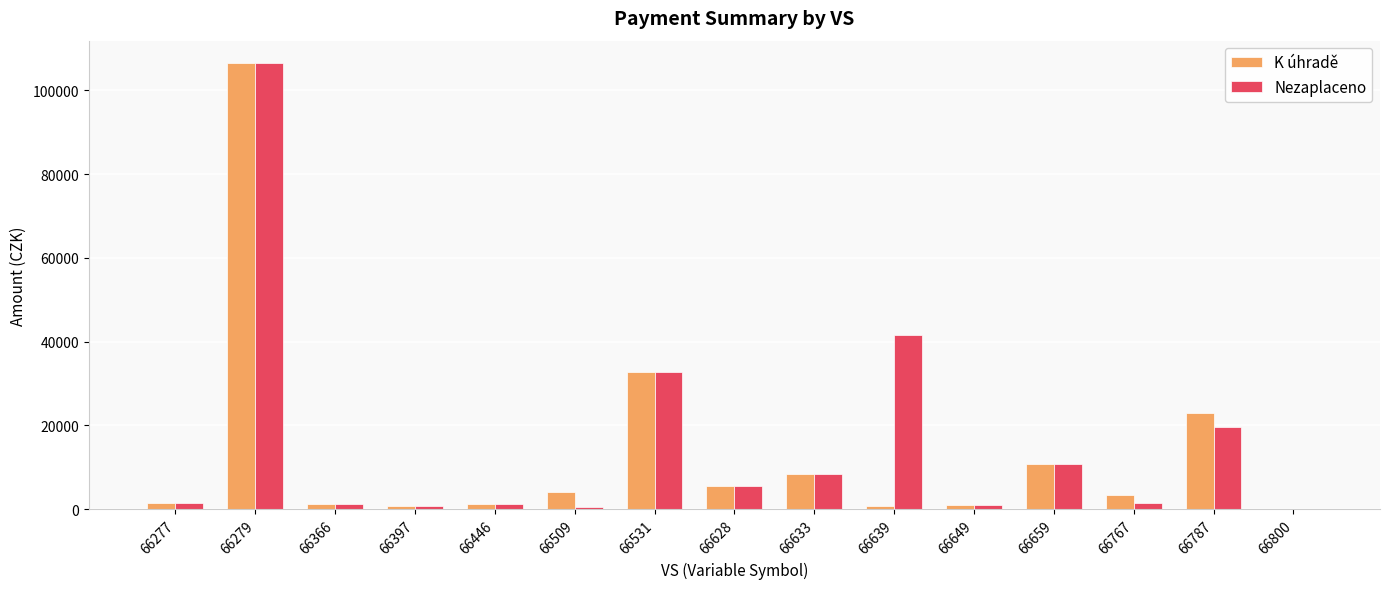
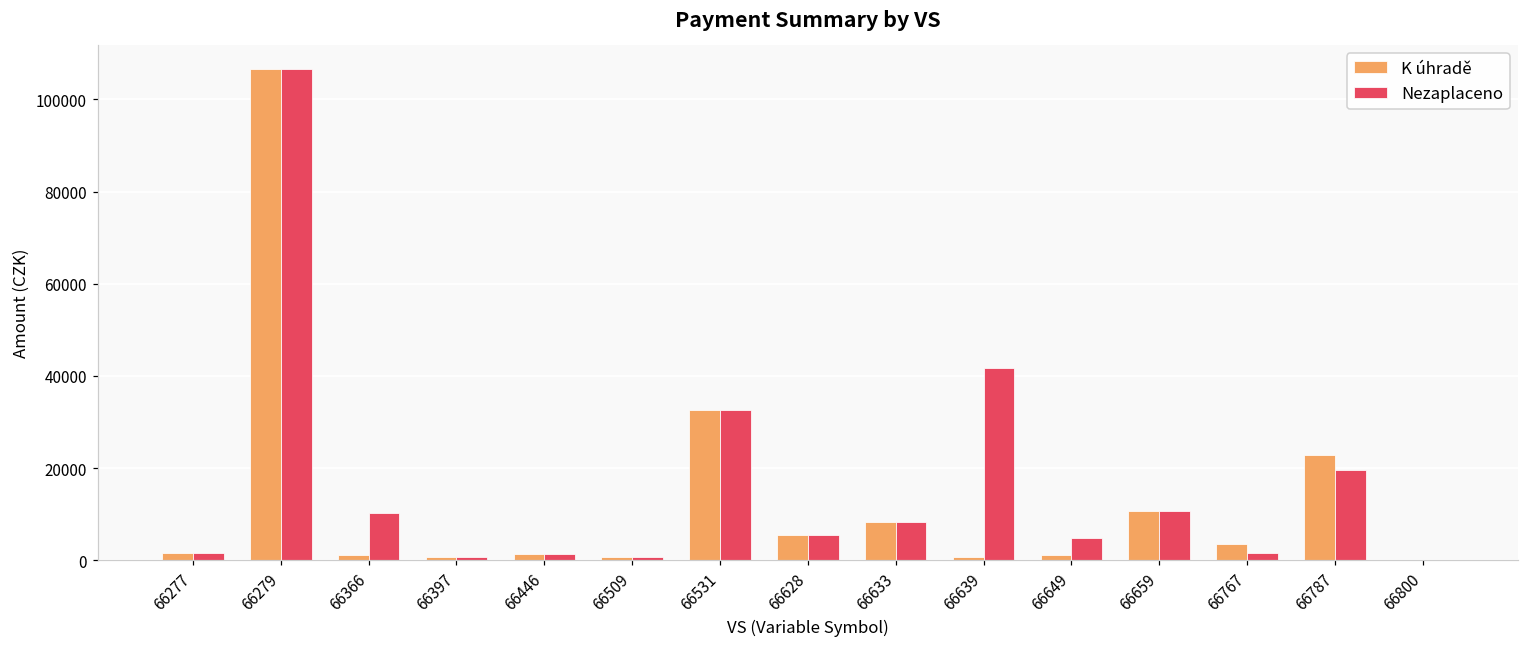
  {
    "K úhradě": {
      "66277": 2000,
      "66279": 107000,
      "66366": 1000,
      "66397": 1000,
      "66446": 1000,
-     "66509": 4000,
+     "66509": 1000,
      "66531": 33000,
      "66628": 6000,
      "66633": 8000,
      "66639": 1000,
      "66649": 1000,
      "66659": 11000,
      "66767": 3000,
      "66787": 23000
    },
    "Nezaplaceno": {
      "66277": 2000,
      "66279": 107000,
-     "66366": 1000,
+     "66366": 10000,
      "66397": 1000,
      "66446": 1000,
      "66509": 1000,
      "66531": 33000,
      "66628": 6000,
      "66633": 8000,
      "66639": 42000,
-     "66649": 1000,
+     "66649": 5000,
      "66659": 11000,
      "66767": 2000,
      "66787": 20000
    }
  }
